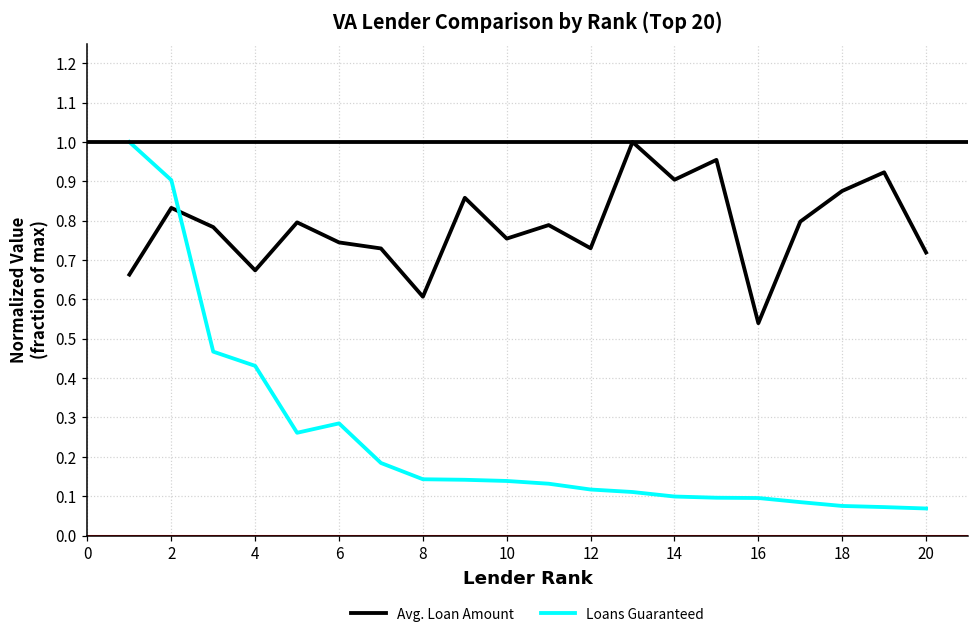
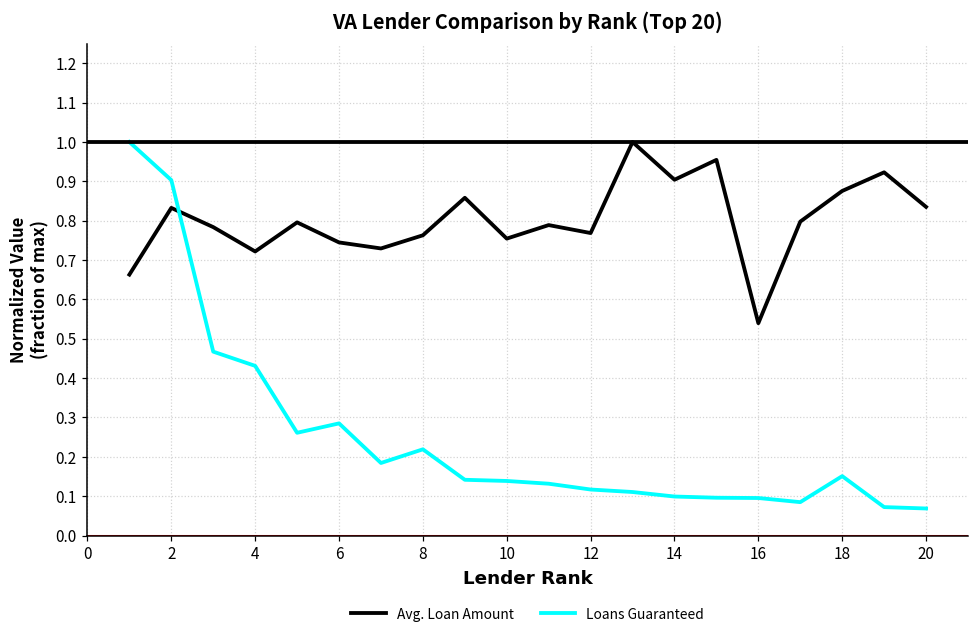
  {
    "Avg. Loan Amount": {
      "2": 0.83,
-     "4": 0.67,
+     "4": 0.72,
      "6": 0.74,
-     "8": 0.61,
+     "8": 0.76,
      "10": 0.75,
-     "12": 0.73,
+     "12": 0.77,
      "14": 0.90,
      "16": 0.54,
      "18": 0.88,
-     "20": 0.72
+     "20": 0.84
    },
    "Loans Guaranteed": {
      "2": 0.90,
      "4": 0.43,
      "6": 0.28,
-     "8": 0.14,
+     "8": 0.22,
      "10": 0.14,
      "12": 0.12,
      "14": 0.10,
      "16": 0.10,
-     "18": 0.08,
+     "18": 0.15,
      "20": 0.07
    }
  }
